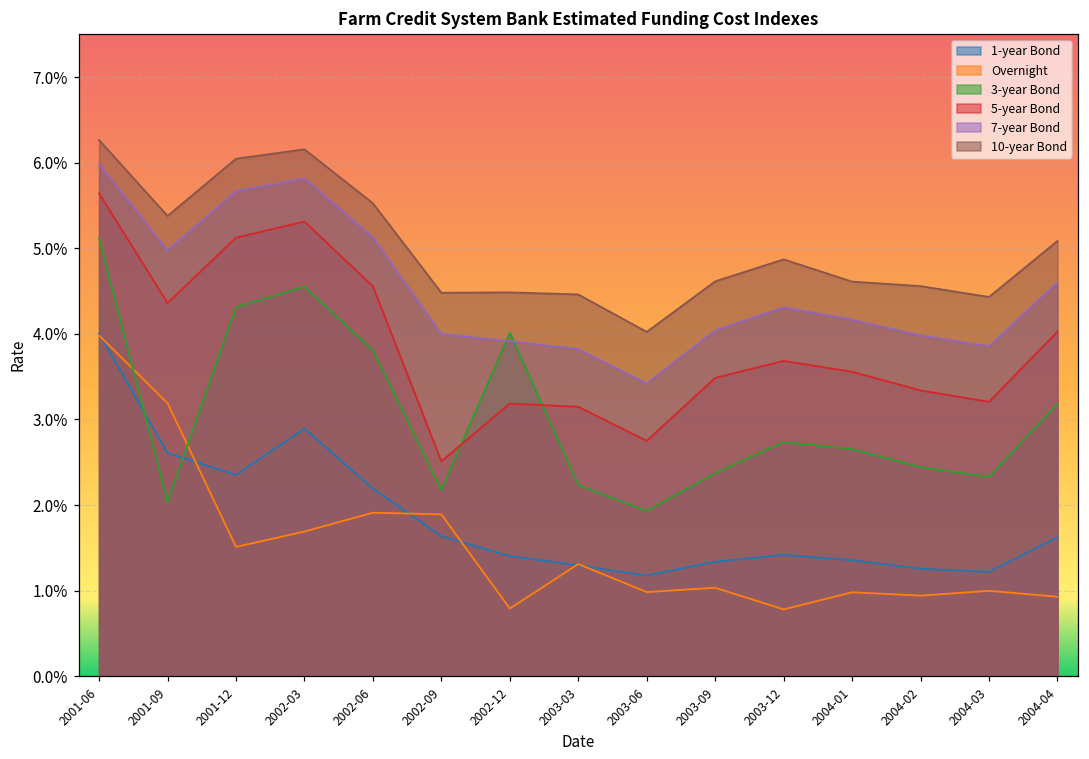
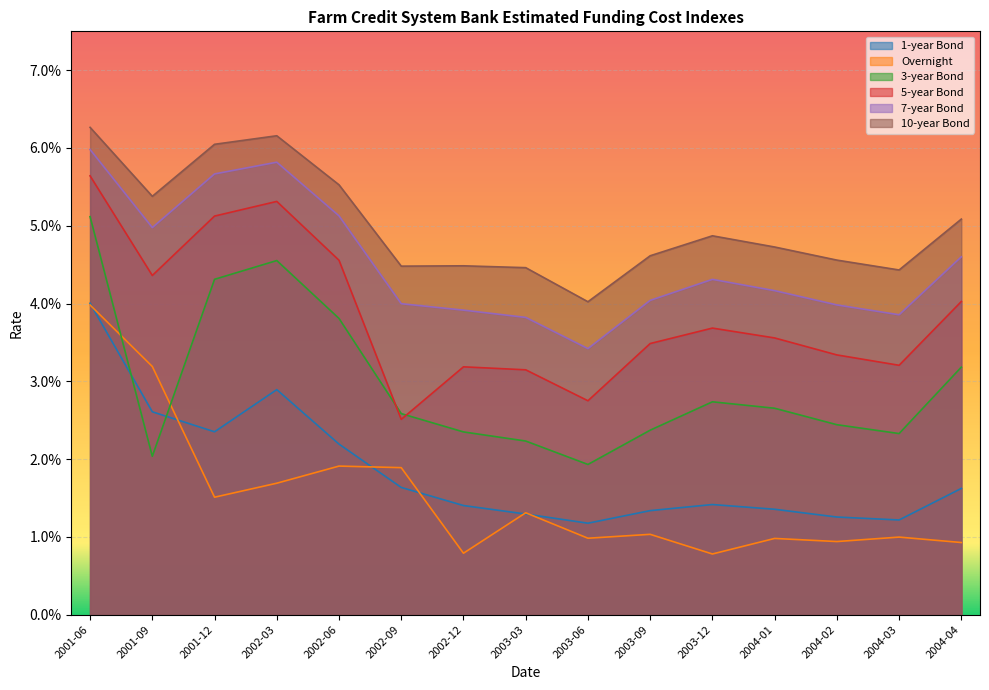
  {
    "1-year Bond": {
      "2001-09": "2.6%",
      "2001-12": "2.4%",
      "2002-03": "2.9%",
      "2002-06": "2.2%",
      "2002-09": "1.6%",
      "2002-12": "1.4%",
      "2003-06": "1.2%",
      "2003-09": "1.3%",
      "2003-12": "1.4%",
      "2004-01": "1.4%",
      "2004-02": "1.3%",
      "2004-03": "1.2%",
      "2004-04": "1.6%"
    },
    "Overnight": {
      "2001-09": "3.2%",
      "2001-12": "1.5%",
      "2002-03": "1.7%",
      "2002-06": "1.9%",
      "2002-09": "1.9%",
      "2002-12": "0.8%",
      "2003-06": "1.0%",
      "2003-09": "1.0%",
      "2003-12": "0.8%",
      "2004-01": "1.0%",
      "2004-02": "0.9%",
      "2004-03": "1.0%",
      "2004-04": "0.9%"
    },
    "3-year Bond": {
      "2001-06": "5.1%",
      "2001-09": "2.0%",
      "2001-12": "4.3%",
      "2002-03": "4.6%",
      "2002-06": "3.8%",
-     "2002-09": "2.2%",
-     "2002-12": "4.0%",
+     "2002-09": "2.6%",
+     "2002-12": "2.3%",
      "2003-03": "2.2%",
      "2003-06": "1.9%",
      "2003-09": "2.4%",
      "2003-12": "2.7%",
      "2004-01": "2.7%",
      "2004-02": "2.4%",
      "2004-03": "2.3%",
      "2004-04": "3.2%"
    },
    "5-year Bond": {
      "2001-06": "5.6%",
      "2001-09": "4.4%",
      "2001-12": "5.1%",
      "2002-03": "5.3%",
      "2002-06": "4.6%",
      "2002-09": "2.5%",
      "2002-12": "3.2%",
      "2003-03": "3.1%",
      "2003-06": "2.8%",
      "2003-09": "3.5%",
      "2003-12": "3.7%",
      "2004-01": "3.6%",
      "2004-02": "3.3%",
      "2004-03": "3.2%",
      "2004-04": "4.0%"
    },
    "7-year Bond": {
      "2001-06": "6.0%",
      "2001-09": "5.0%",
      "2001-12": "5.7%",
      "2002-03": "5.8%",
      "2002-06": "5.1%",
      "2002-09": "4.0%",
      "2002-12": "3.9%",
      "2003-03": "3.8%",
      "2003-06": "3.4%",
      "2003-09": "4.0%",
      "2003-12": "4.3%",
      "2004-01": "4.2%",
      "2004-02": "4.0%",
      "2004-03": "3.9%",
      "2004-04": "4.6%"
    },
    "10-year Bond": {
      "2001-06": "6.3%",
      "2001-09": "5.4%",
      "2001-12": "6.0%",
      "2002-03": "6.2%",
      "2002-06": "5.5%",
      "2002-09": "4.5%",
      "2002-12": "4.5%",
      "2003-03": "4.5%",
      "2003-06": "4.0%",
      "2003-09": "4.6%",
      "2003-12": "4.9%",
-     "2004-01": "4.6%",
+     "2004-01": "4.7%",
      "2004-02": "4.6%",
      "2004-03": "4.4%",
      "2004-04": "5.1%"
    }
  }
